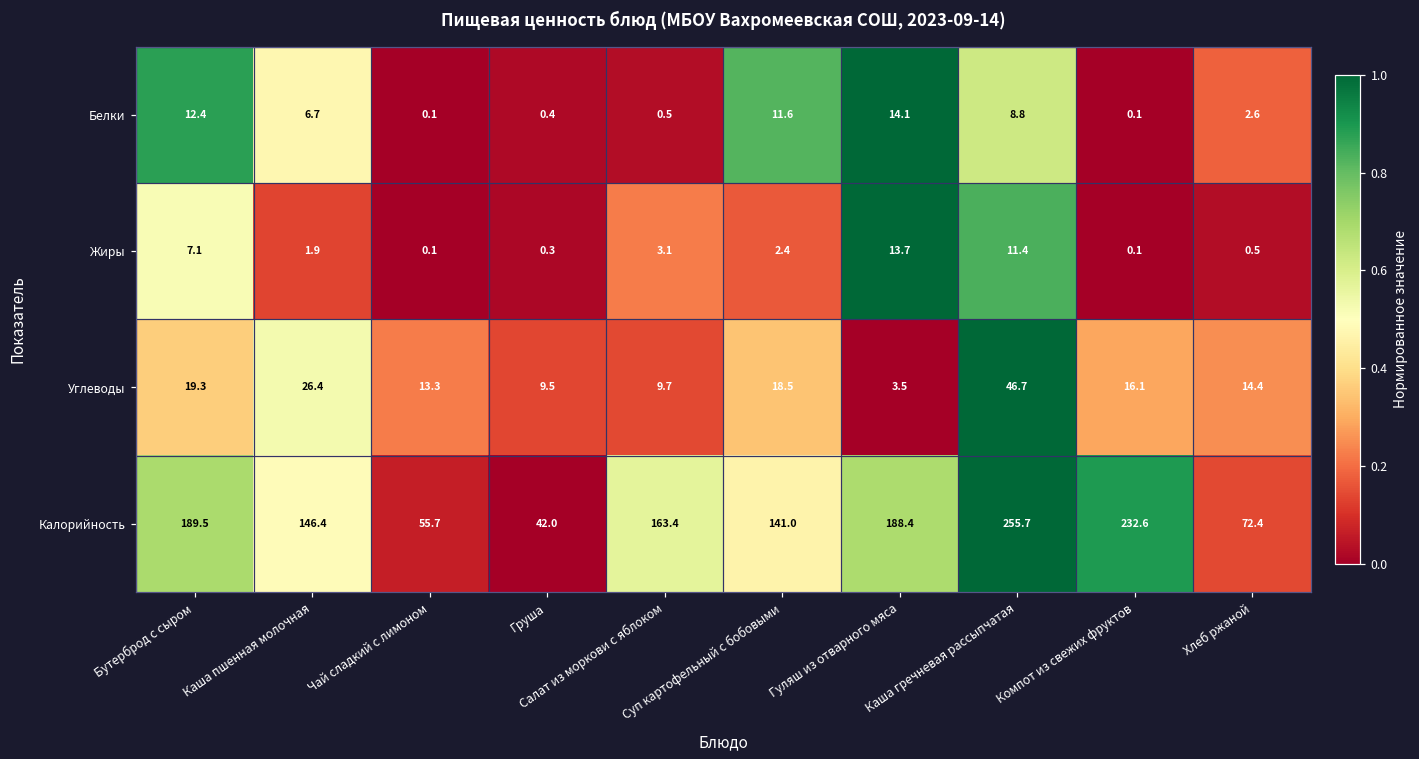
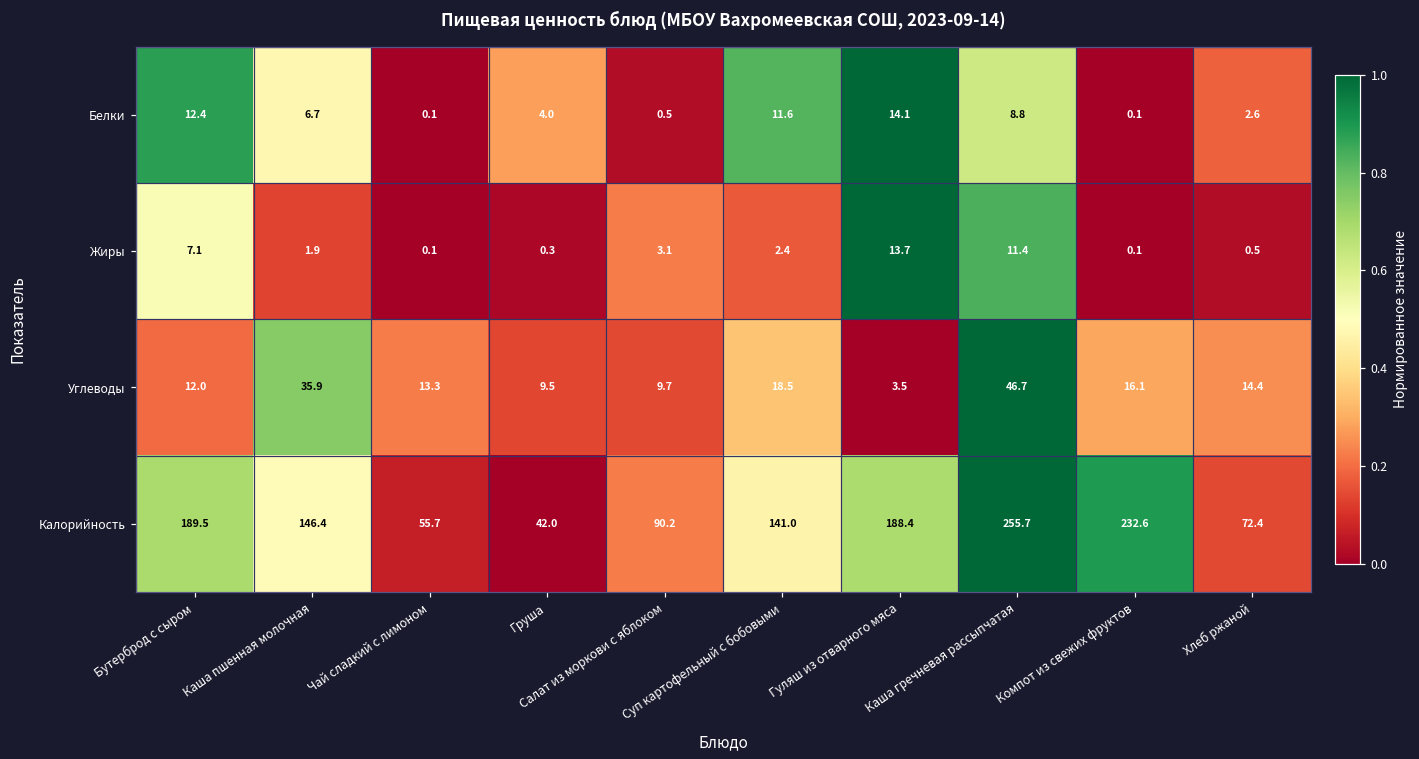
  {
    "Белки": {
      "Бутерброд с сыром": 12.4,
      "Каша пшенная молочная": 6.7,
      "Чай сладкий с лимоном": 0.1,
-     "Груша": 0.4,
+     "Груша": 4.0,
      "Салат из моркови с яблоком": 0.5,
      "Суп картофельный с бобовыми": 11.6,
      "Гуляш из отварного мяса": 14.1,
      "Каша гречневая рассыпчатая": 8.8,
      "Компот из свежих фруктов": 0.1,
      "Хлеб ржаной": 2.6
    },
    "Жиры": {
      "Бутерброд с сыром": 7.1,
      "Каша пшенная молочная": 1.9,
      "Чай сладкий с лимоном": 0.1,
      "Груша": 0.3,
      "Салат из моркови с яблоком": 3.1,
      "Суп картофельный с бобовыми": 2.4,
      "Гуляш из отварного мяса": 13.7,
      "Каша гречневая рассыпчатая": 11.4,
      "Компот из свежих фруктов": 0.1,
      "Хлеб ржаной": 0.5
    },
    "Углеводы": {
-     "Бутерброд с сыром": 19.3,
-     "Каша пшенная молочная": 26.4,
+     "Бутерброд с сыром": 12.0,
+     "Каша пшенная молочная": 35.9,
      "Чай сладкий с лимоном": 13.3,
      "Груша": 9.5,
      "Салат из моркови с яблоком": 9.7,
      "Суп картофельный с бобовыми": 18.5,
      "Гуляш из отварного мяса": 3.5,
      "Каша гречневая рассыпчатая": 46.7,
      "Компот из свежих фруктов": 16.1,
      "Хлеб ржаной": 14.4
    },
    "Калорийность": {
      "Бутерброд с сыром": 189.5,
      "Каша пшенная молочная": 146.4,
      "Чай сладкий с лимоном": 55.7,
      "Груша": 42.0,
-     "Салат из моркови с яблоком": 163.4,
+     "Салат из моркови с яблоком": 90.2,
      "Суп картофельный с бобовыми": 141.0,
      "Гуляш из отварного мяса": 188.4,
      "Каша гречневая рассыпчатая": 255.7,
      "Компот из свежих фруктов": 232.6,
      "Хлеб ржаной": 72.4
    }
  }
